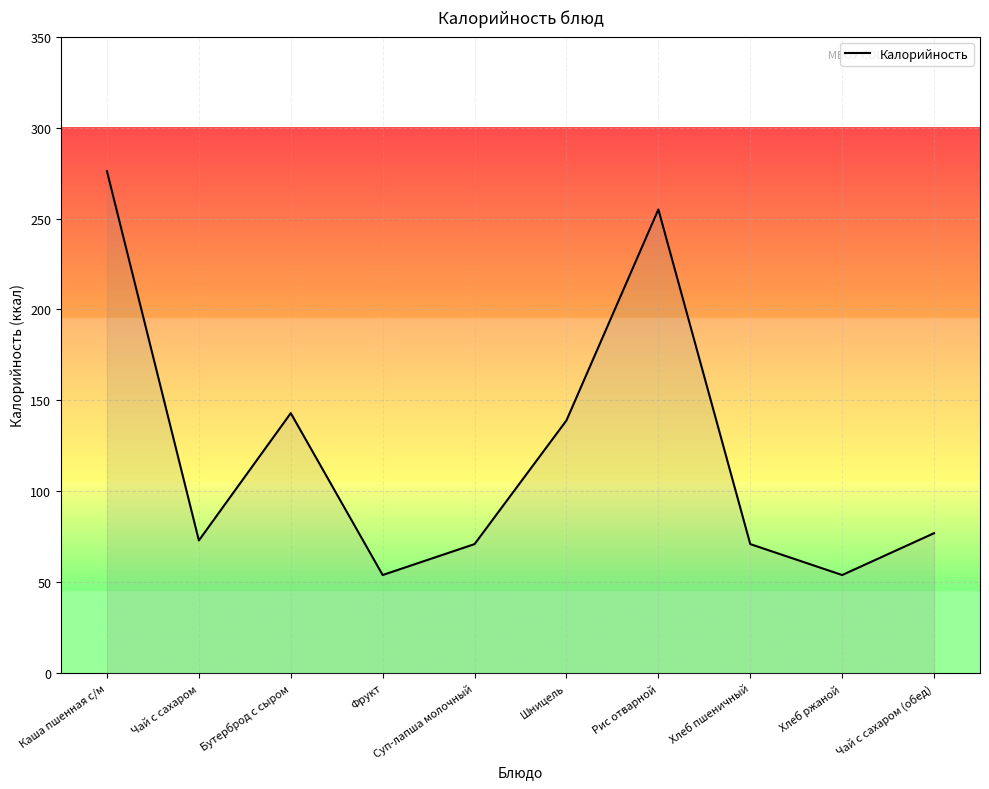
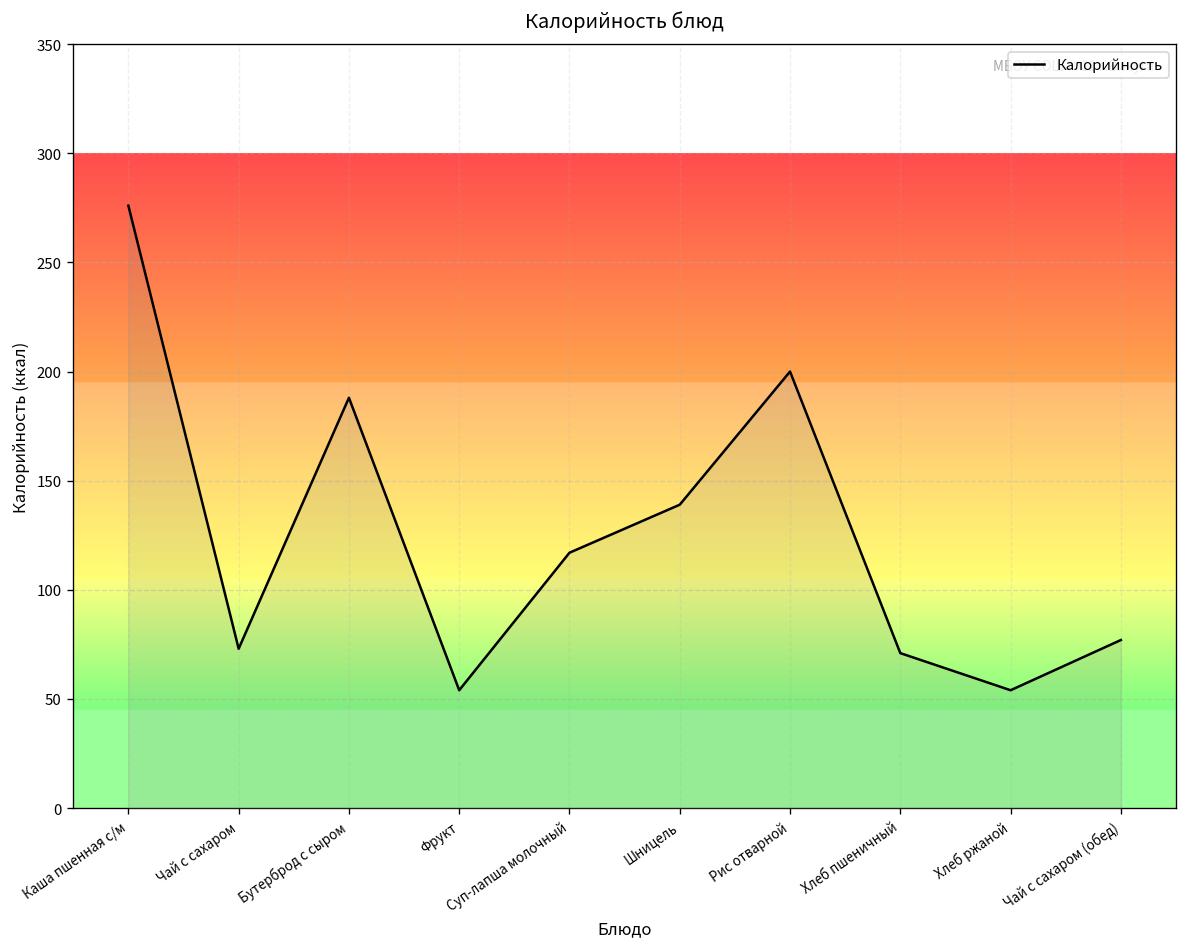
  {
    "Каша пшенная с/м": 276,
    "Чай с сахаром": 73,
-   "Бутерброд с сыром": 143,
+   "Бутерброд с сыром": 188,
    "Фрукт": 54,
-   "Суп-лапша молочный": 71,
+   "Суп-лапша молочный": 117,
    "Шницель": 139,
-   "Рис отварной": 255,
+   "Рис отварной": 200,
    "Хлеб пшеничный": 71,
    "Хлеб ржаной": 54,
    "Чай с сахаром (обед)": 77
  }
